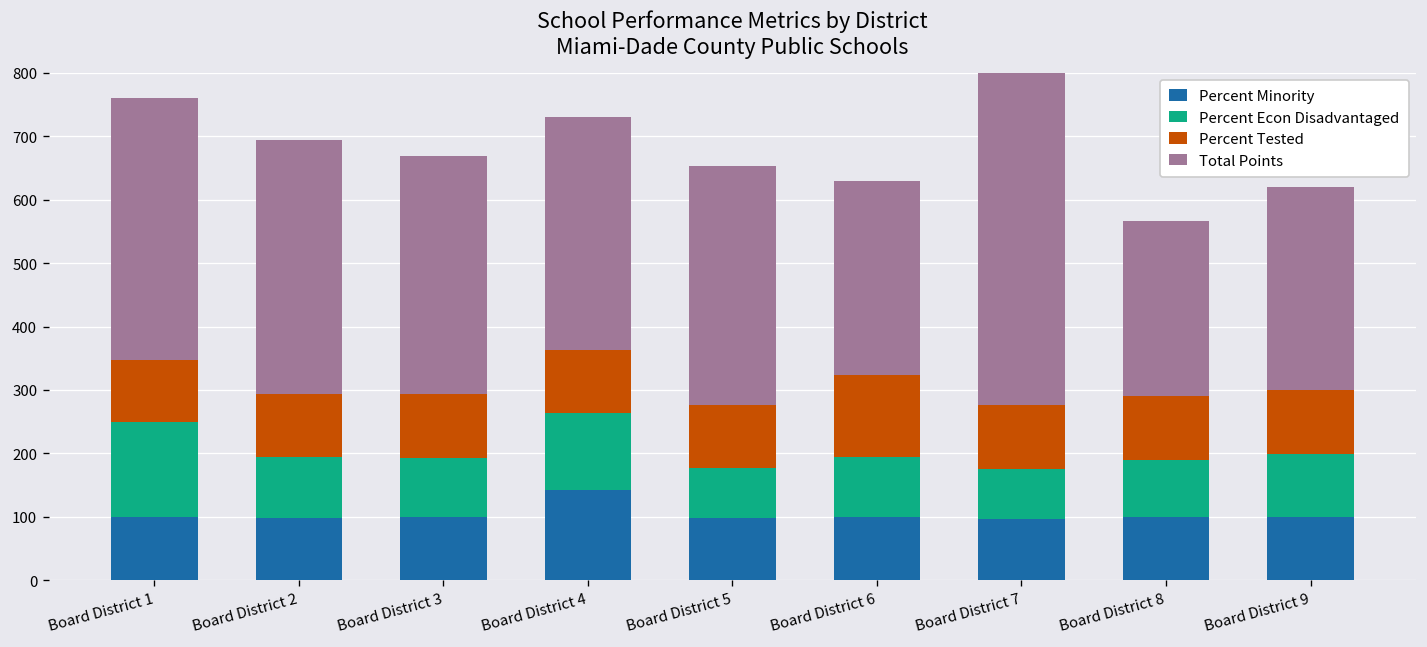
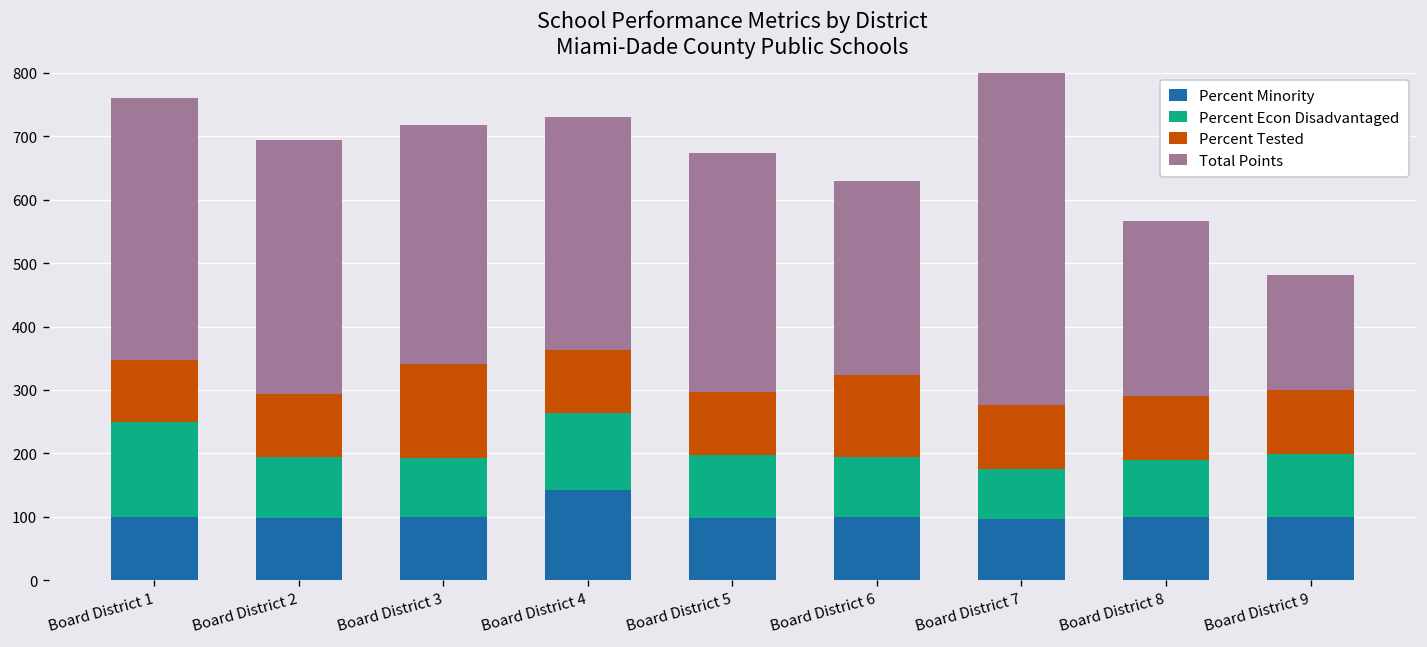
  {
    "Percent Minority": {
      "Board District 1": 100,
      "Board District 2": 100,
      "Board District 3": 100,
      "Board District 4": 140,
      "Board District 5": 100,
      "Board District 6": 100,
      "Board District 7": 100,
      "Board District 8": 100,
      "Board District 9": 100
    },
    "Percent Econ Disadvantaged": {
      "Board District 1": 150,
      "Board District 2": 100,
      "Board District 3": 90,
      "Board District 4": 120,
-     "Board District 5": 80,
+     "Board District 5": 100,
      "Board District 6": 100,
      "Board District 7": 80,
      "Board District 8": 90,
      "Board District 9": 100
    },
    "Percent Tested": {
      "Board District 1": 100,
      "Board District 2": 100,
-     "Board District 3": 100,
+     "Board District 3": 150,
      "Board District 4": 100,
      "Board District 5": 100,
      "Board District 6": 130,
      "Board District 7": 100,
      "Board District 8": 100,
      "Board District 9": 100
    },
    "Total Points": {
      "Board District 1": 410,
      "Board District 2": 400,
      "Board District 3": 380,
      "Board District 4": 370,
      "Board District 5": 380,
      "Board District 6": 310,
      "Board District 8": 280,
-     "Board District 9": 320
+     "Board District 9": 180
    }
  }
